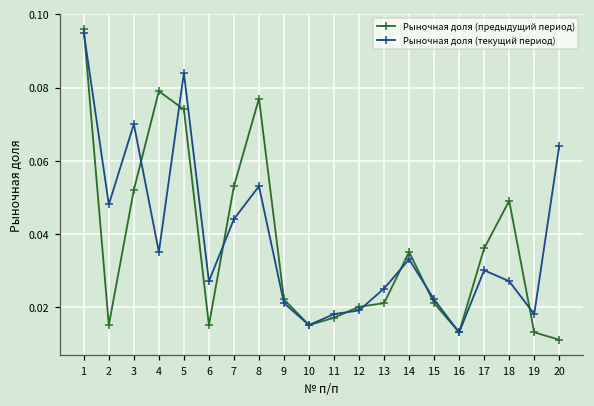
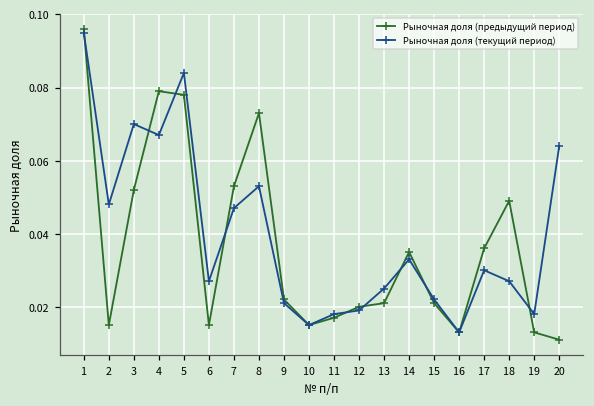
  {
    "Рыночная доля (предыдущий период)": {
      "1": 0.096,
      "2": 0.015,
      "3": 0.052,
      "4": 0.079,
-     "5": 0.074,
+     "5": 0.078,
      "6": 0.015,
      "7": 0.053,
-     "8": 0.077,
+     "8": 0.073,
      "9": 0.022,
      "11": 0.017,
      "12": 0.020,
      "13": 0.021,
      "14": 0.035,
      "15": 0.021,
      "17": 0.036,
      "18": 0.049,
      "19": 0.013,
      "20": 0.011
    },
    "Рыночная доля (текущий период)": {
      "1": 0.095,
      "2": 0.048,
      "3": 0.070,
-     "4": 0.035,
+     "4": 0.067,
      "5": 0.084,
      "6": 0.027,
-     "7": 0.044,
+     "7": 0.047,
      "8": 0.053,
      "9": 0.021,
      "11": 0.018,
      "12": 0.019,
      "13": 0.025,
      "14": 0.033,
      "15": 0.022,
      "17": 0.030,
      "18": 0.027,
      "19": 0.018,
      "20": 0.064
    }
  }
